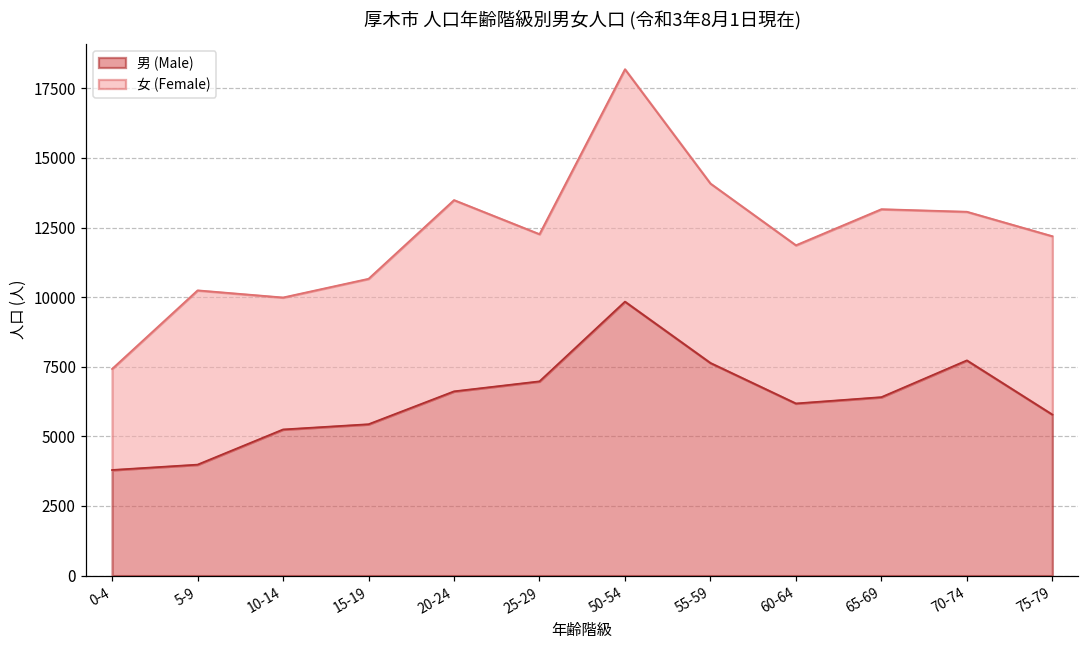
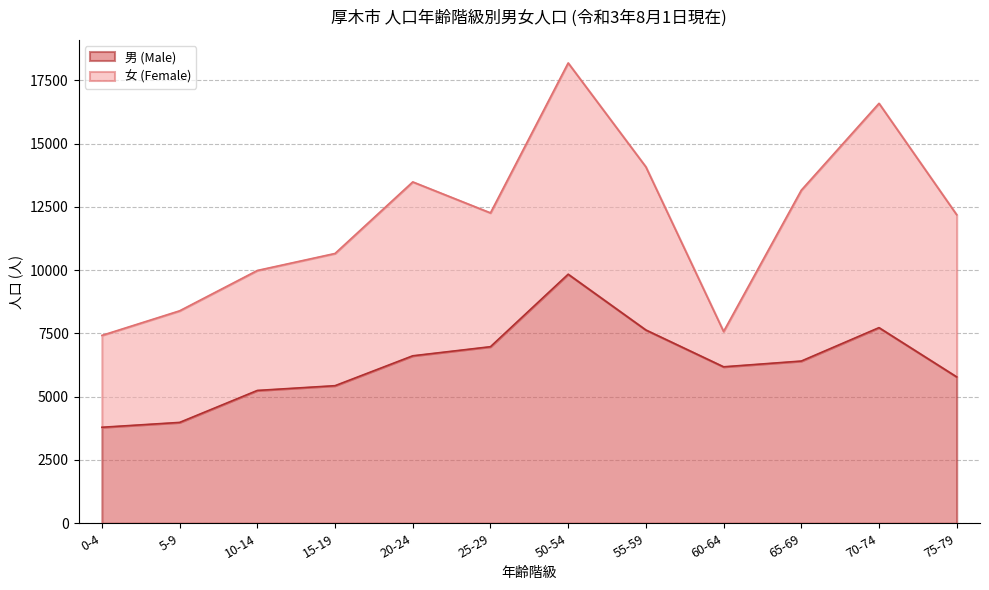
  {
    "男 (Male)": {
      "0-4": 3800,
      "5-9": 4000,
      "10-14": 5200,
      "15-19": 5400,
      "20-24": 6600,
      "25-29": 7000,
      "50-54": 9800,
      "55-59": 7600,
      "60-64": 6200,
      "65-69": 6400,
      "70-74": 7700,
      "75-79": 5800
    },
    "女 (Female)": {
      "0-4": 3600,
-     "5-9": 6300,
+     "5-9": 4400,
      "10-14": 4700,
      "15-19": 5200,
      "20-24": 6900,
      "25-29": 5300,
      "50-54": 8300,
      "55-59": 6400,
-     "60-64": 5700,
+     "60-64": 1400,
      "65-69": 6800,
-     "70-74": 5300,
+     "70-74": 8900,
      "75-79": 6400
    }
  }
